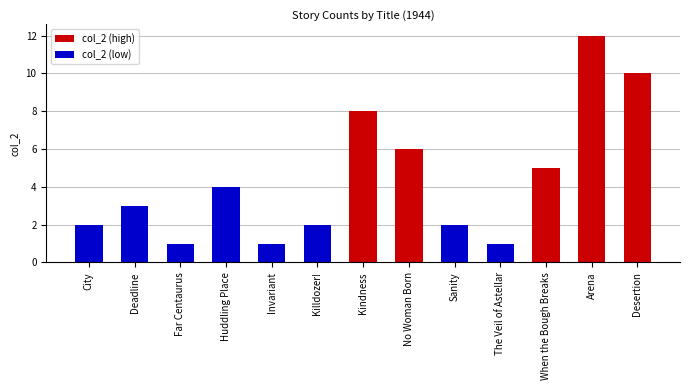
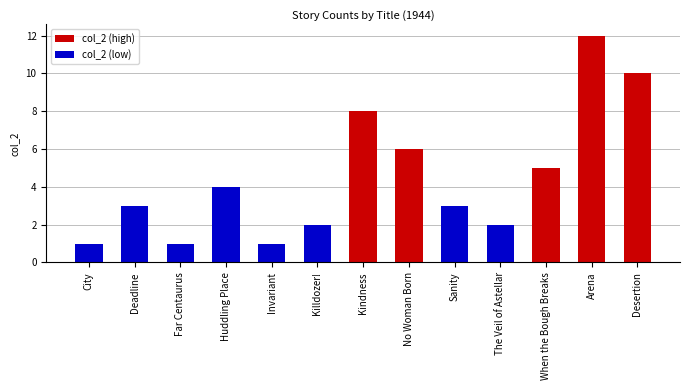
  {
-   "City": 2,
+   "City": 1,
    "Deadline": 3,
    "Far Centaurus": 1,
    "Huddling Place": 4,
    "Invariant": 1,
    "Killdozer!": 2,
    "Kindness": 8,
    "No Woman Born": 6,
-   "Sanity": 2,
-   "The Veil of Astellar": 1,
+   "Sanity": 3,
+   "The Veil of Astellar": 2,
    "When the Bough Breaks": 5,
    "Arena": 12,
    "Desertion": 10
  }
